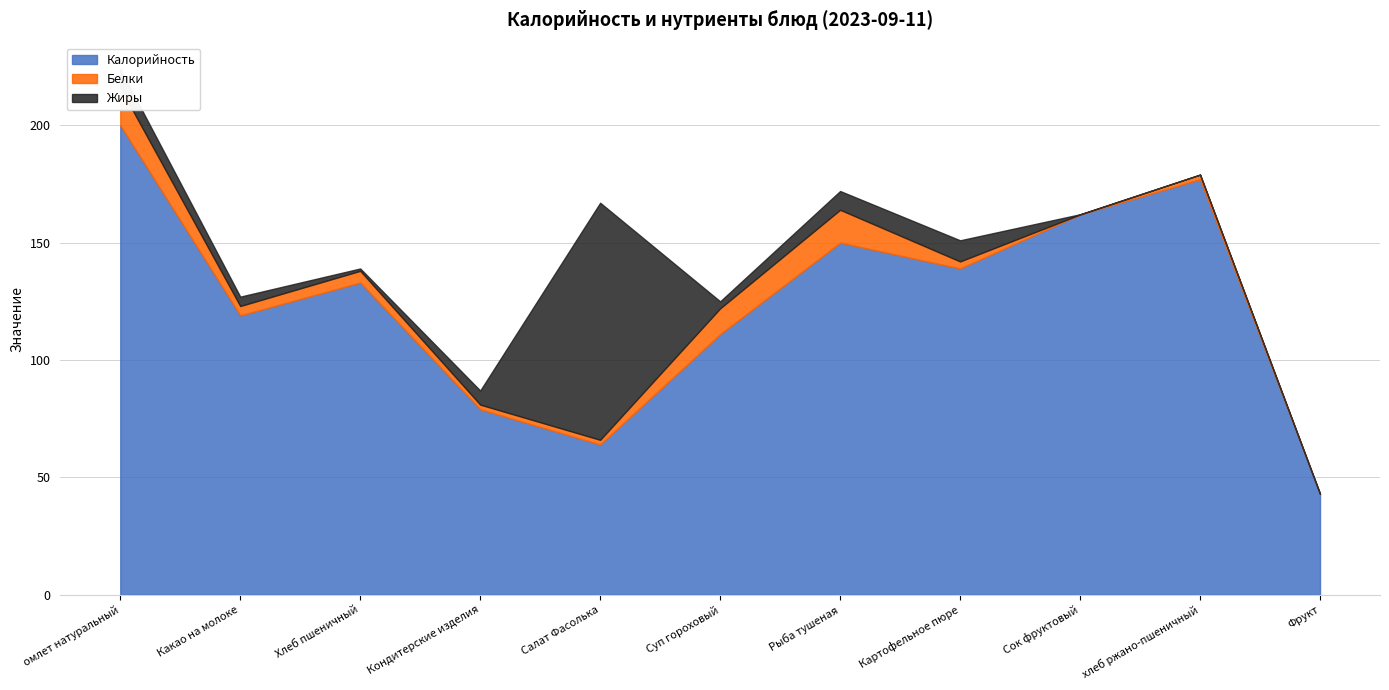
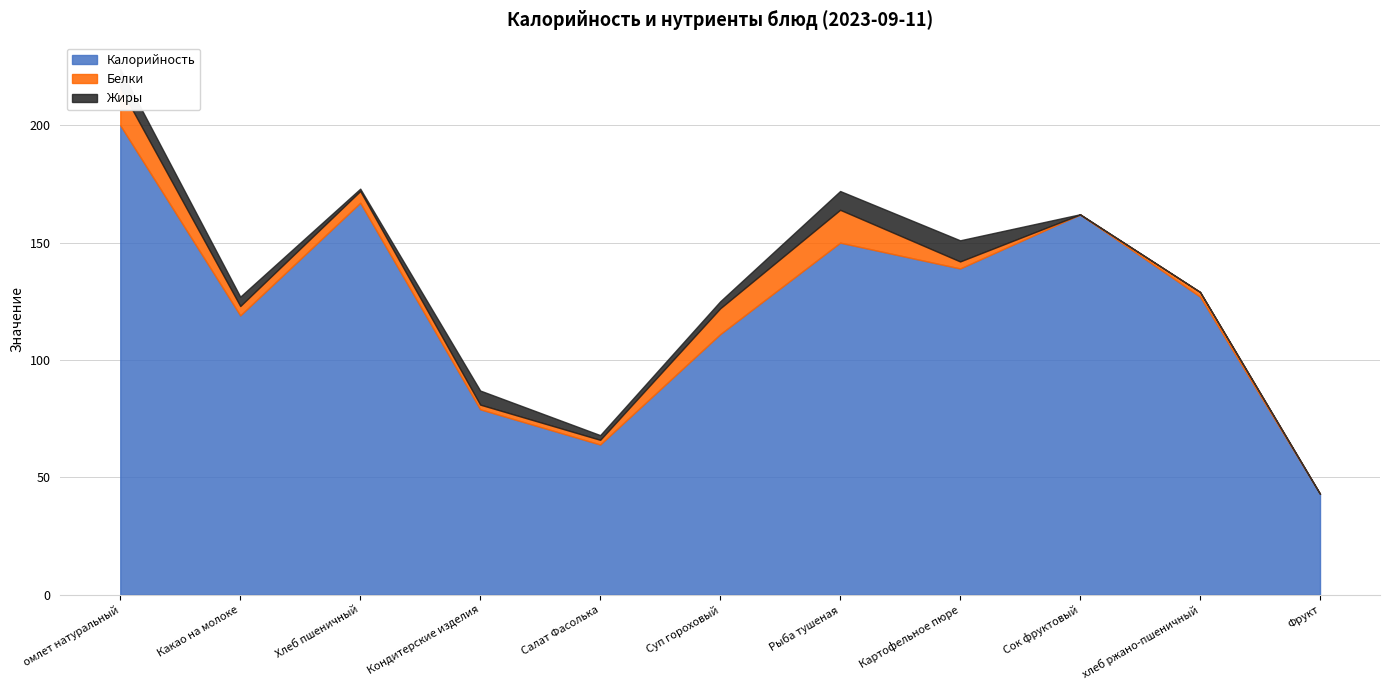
  {
    "Калорийность": {
      "омлет натуральный": 200,
      "Какао на молоке": 119,
-     "Хлеб пшеничный": 133,
+     "Хлеб пшеничный": 167,
      "Кондитерские изделия": 79,
      "Салат Фасолька": 64,
      "Суп гороховый": 111,
      "Рыба тушеная": 150,
      "Картофельное пюре": 139,
-     "хлеб ржано-пшеничный": 177
+     "хлеб ржано-пшеничный": 127
    },
    "Белки": {
      "Какао на молоке": 4,
      "Кондитерские изделия": 2,
      "Салат Фасолька": 2,
      "Суп гороховый": 11,
      "Рыба тушеная": 14,
      "Картофельное пюре": 3
    },
    "Жиры": {
      "Какао на молоке": 4,
      "Кондитерские изделия": 6,
-     "Салат Фасолька": 101,
+     "Салат Фасолька": 2,
      "Суп гороховый": 3,
      "Рыба тушеная": 8,
      "Картофельное пюре": 9
    }
  }
